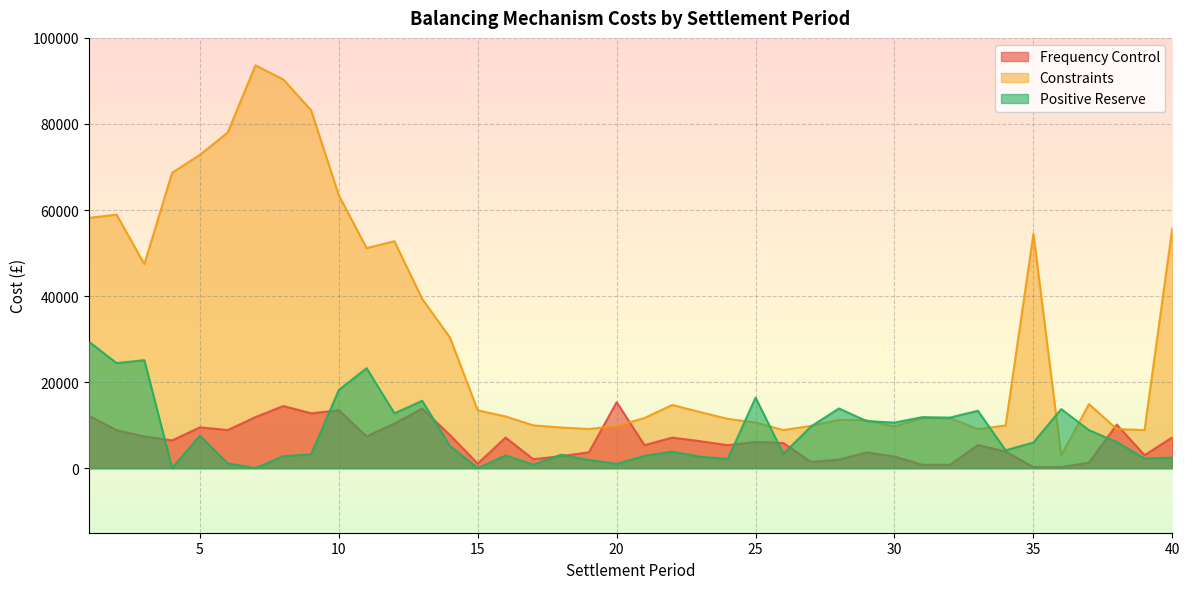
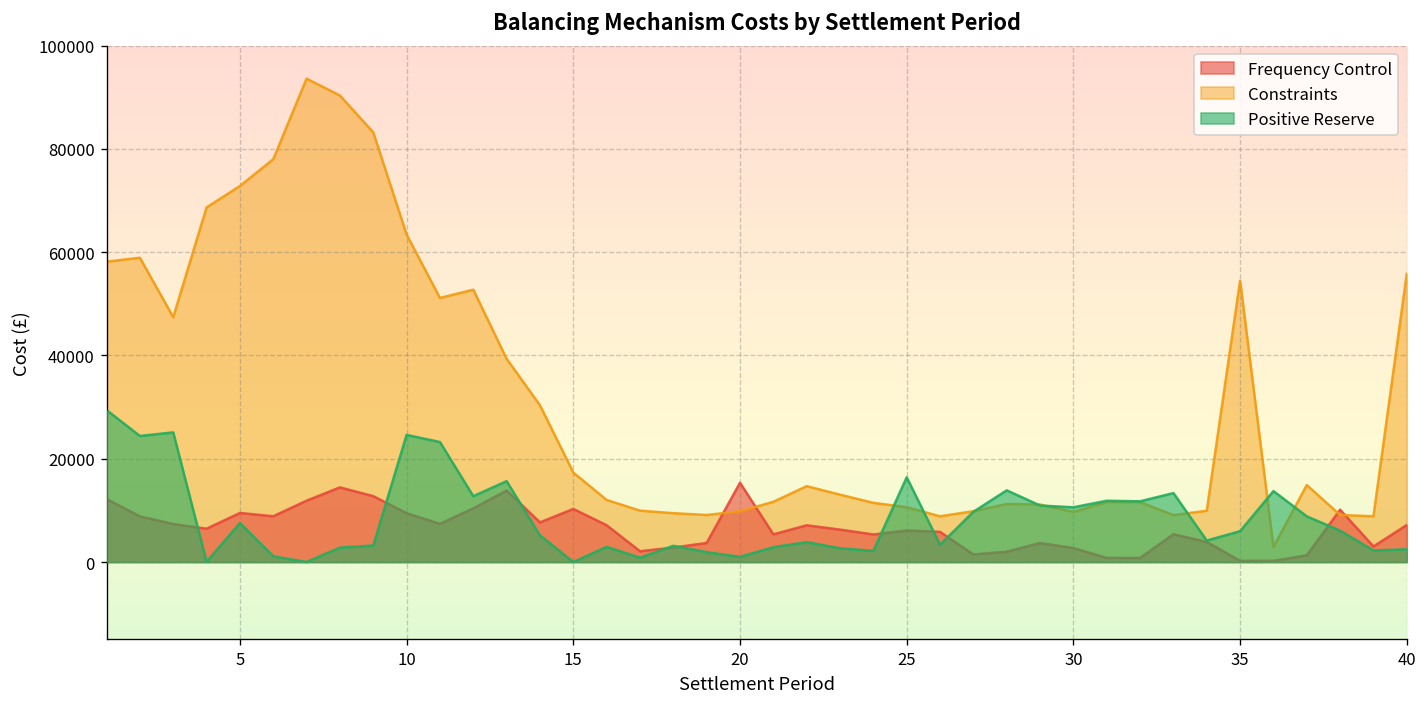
  {
    "Frequency Control": {
      "5": 9000,
-     "10": 13000,
-     "15": 1000,
+     "10": 9000,
+     "15": 10000,
      "20": 15000,
      "25": 6000,
      "30": 3000,
      "35": 0,
      "40": 7000
    },
    "Constraints": {
      "5": 73000,
      "10": 63000,
-     "15": 13000,
+     "15": 17000,
      "20": 10000,
      "25": 11000,
      "30": 10000,
      "35": 54000,
      "40": 56000
    },
    "Positive Reserve": {
      "5": 8000,
-     "10": 18000,
+     "10": 25000,
      "15": 0,
      "20": 1000,
      "25": 16000,
      "30": 11000,
      "35": 6000,
      "40": 2000
    }
  }
